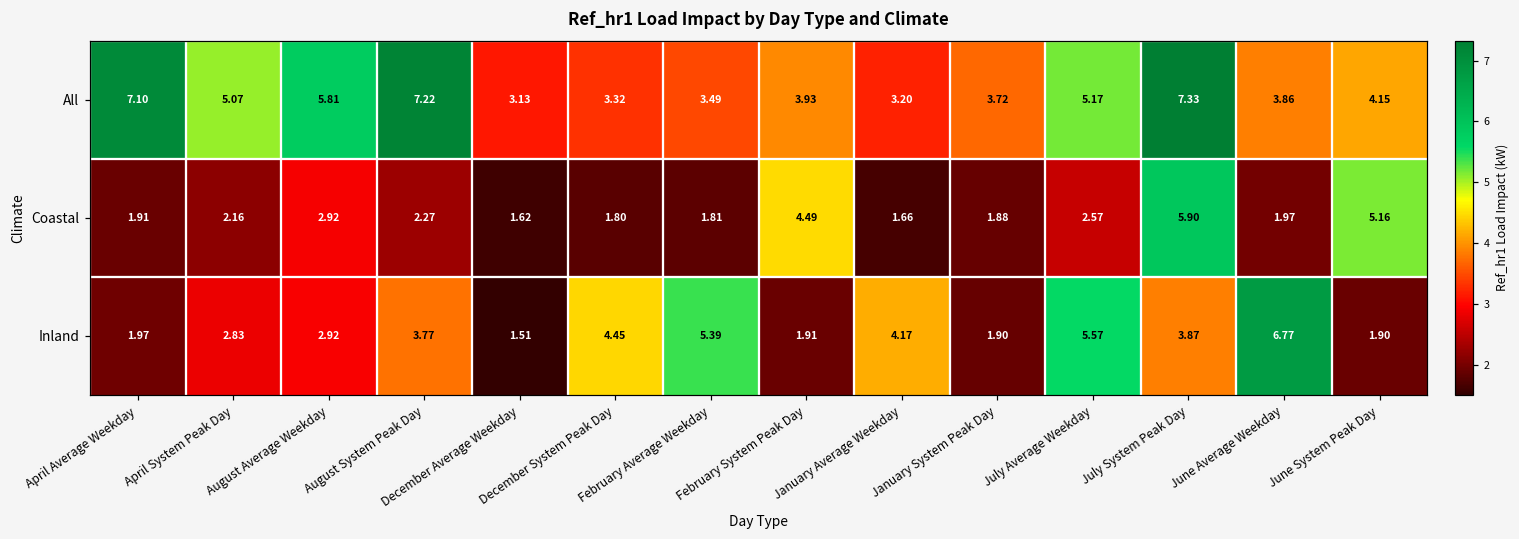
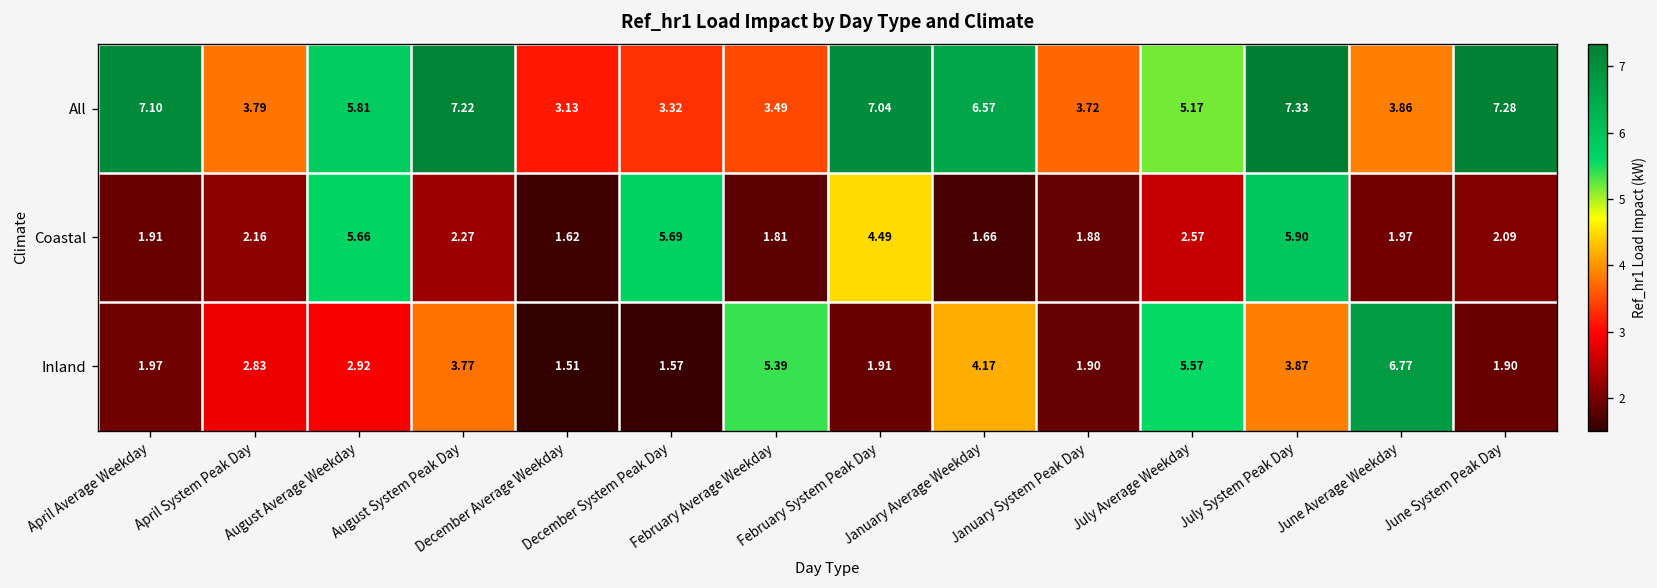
  {
    "All": {
      "April Average Weekday": 7.10,
-     "April System Peak Day": 5.07,
+     "April System Peak Day": 3.79,
      "August Average Weekday": 5.81,
      "August System Peak Day": 7.22,
      "December Average Weekday": 3.13,
      "December System Peak Day": 3.32,
      "February Average Weekday": 3.49,
-     "February System Peak Day": 3.93,
-     "January Average Weekday": 3.20,
+     "February System Peak Day": 7.04,
+     "January Average Weekday": 6.57,
      "January System Peak Day": 3.72,
      "July Average Weekday": 5.17,
      "July System Peak Day": 7.33,
      "June Average Weekday": 3.86,
-     "June System Peak Day": 4.15
+     "June System Peak Day": 7.28
    },
    "Coastal": {
      "April Average Weekday": 1.91,
      "April System Peak Day": 2.16,
-     "August Average Weekday": 2.92,
+     "August Average Weekday": 5.66,
      "August System Peak Day": 2.27,
      "December Average Weekday": 1.62,
-     "December System Peak Day": 1.80,
+     "December System Peak Day": 5.69,
      "February Average Weekday": 1.81,
      "February System Peak Day": 4.49,
      "January Average Weekday": 1.66,
      "January System Peak Day": 1.88,
      "July Average Weekday": 2.57,
      "July System Peak Day": 5.90,
      "June Average Weekday": 1.97,
-     "June System Peak Day": 5.16
+     "June System Peak Day": 2.09
    },
    "Inland": {
      "April Average Weekday": 1.97,
      "April System Peak Day": 2.83,
      "August Average Weekday": 2.92,
      "August System Peak Day": 3.77,
      "December Average Weekday": 1.51,
-     "December System Peak Day": 4.45,
+     "December System Peak Day": 1.57,
      "February Average Weekday": 5.39,
      "February System Peak Day": 1.91,
      "January Average Weekday": 4.17,
      "January System Peak Day": 1.90,
      "July Average Weekday": 5.57,
      "July System Peak Day": 3.87,
      "June Average Weekday": 6.77,
      "June System Peak Day": 1.90
    }
  }
